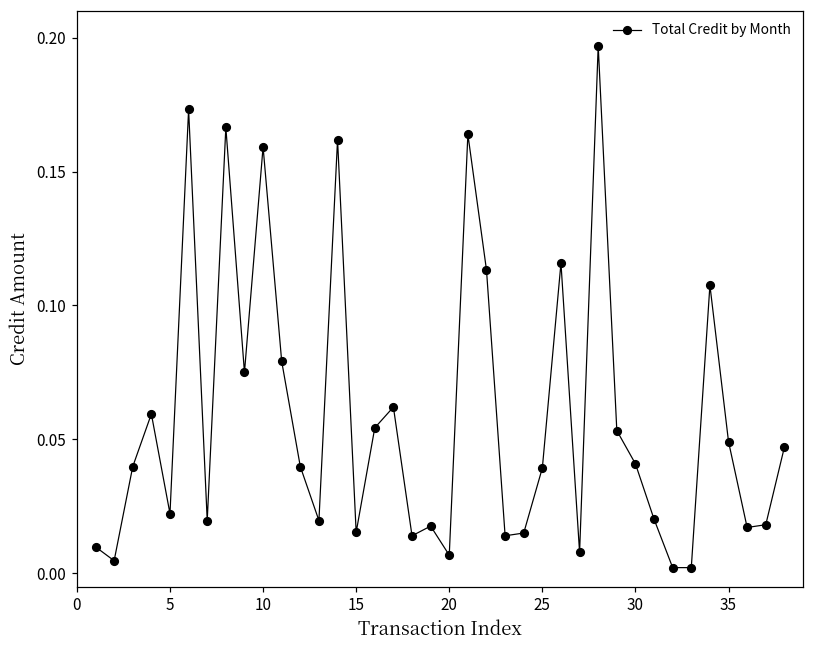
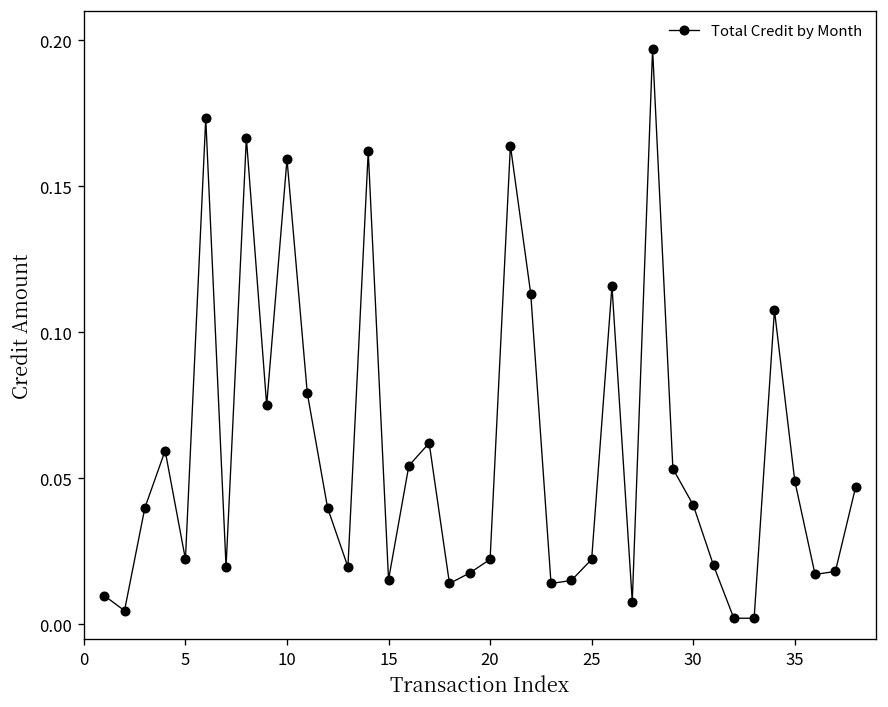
  {
    "5": 0.022,
    "10": 0.159,
    "15": 0.015,
-   "20": 0.007,
-   "25": 0.039,
+   "20": 0.022,
+   "25": 0.022,
    "30": 0.041,
    "35": 0.049
  }
